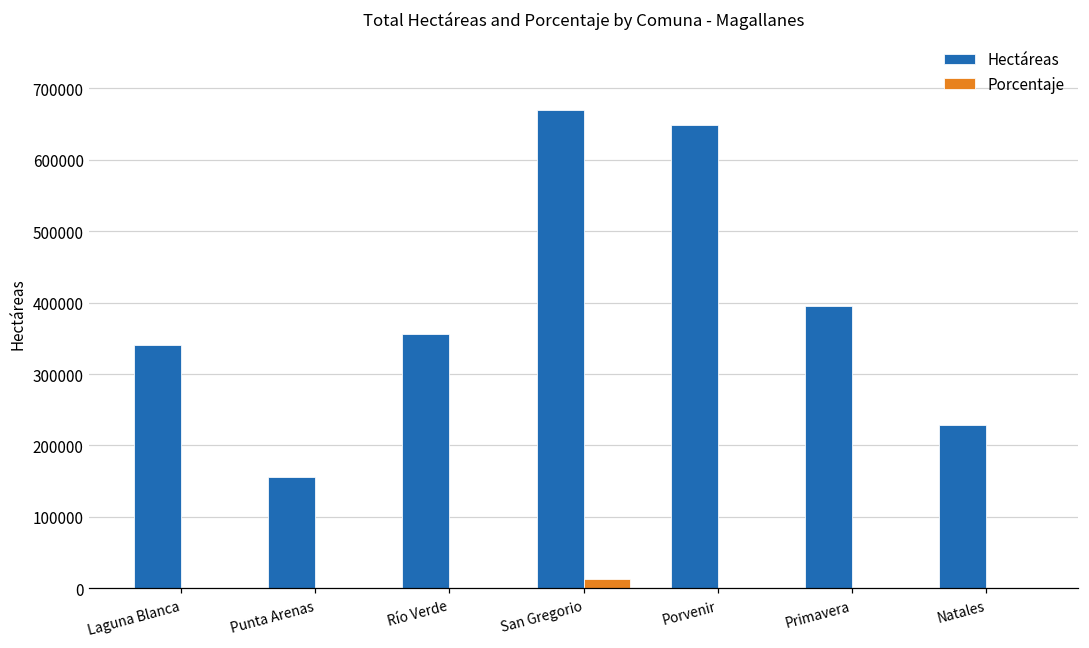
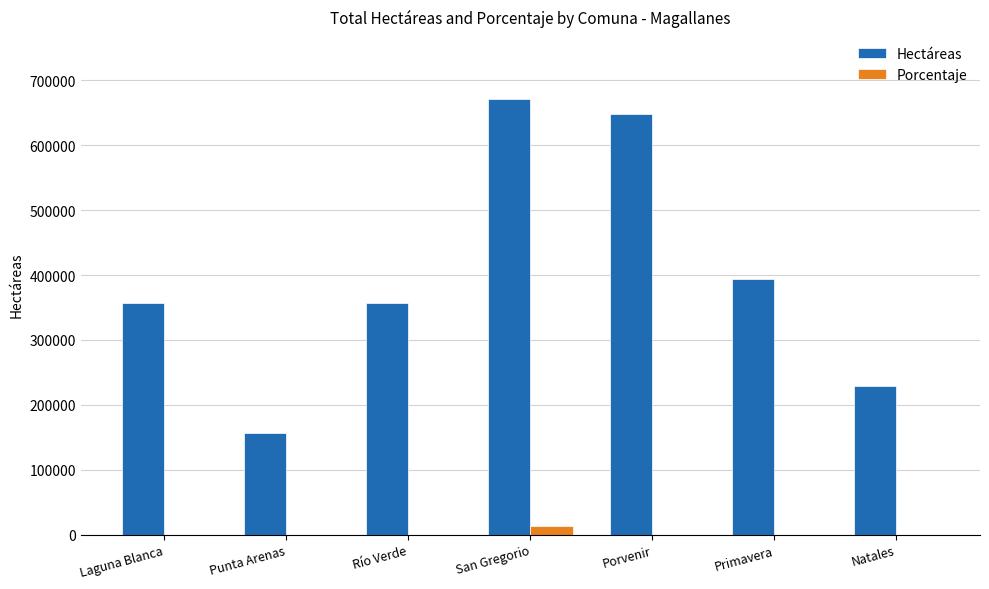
  {
    "Hectáreas": {
-     "Laguna Blanca": 340000,
+     "Laguna Blanca": 360000,
      "Punta Arenas": 160000,
      "Río Verde": 360000,
      "San Gregorio": 670000,
      "Porvenir": 650000,
      "Primavera": 390000,
      "Natales": 230000
    },
    "Porcentaje": {
      "San Gregorio": 10000
    }
  }
